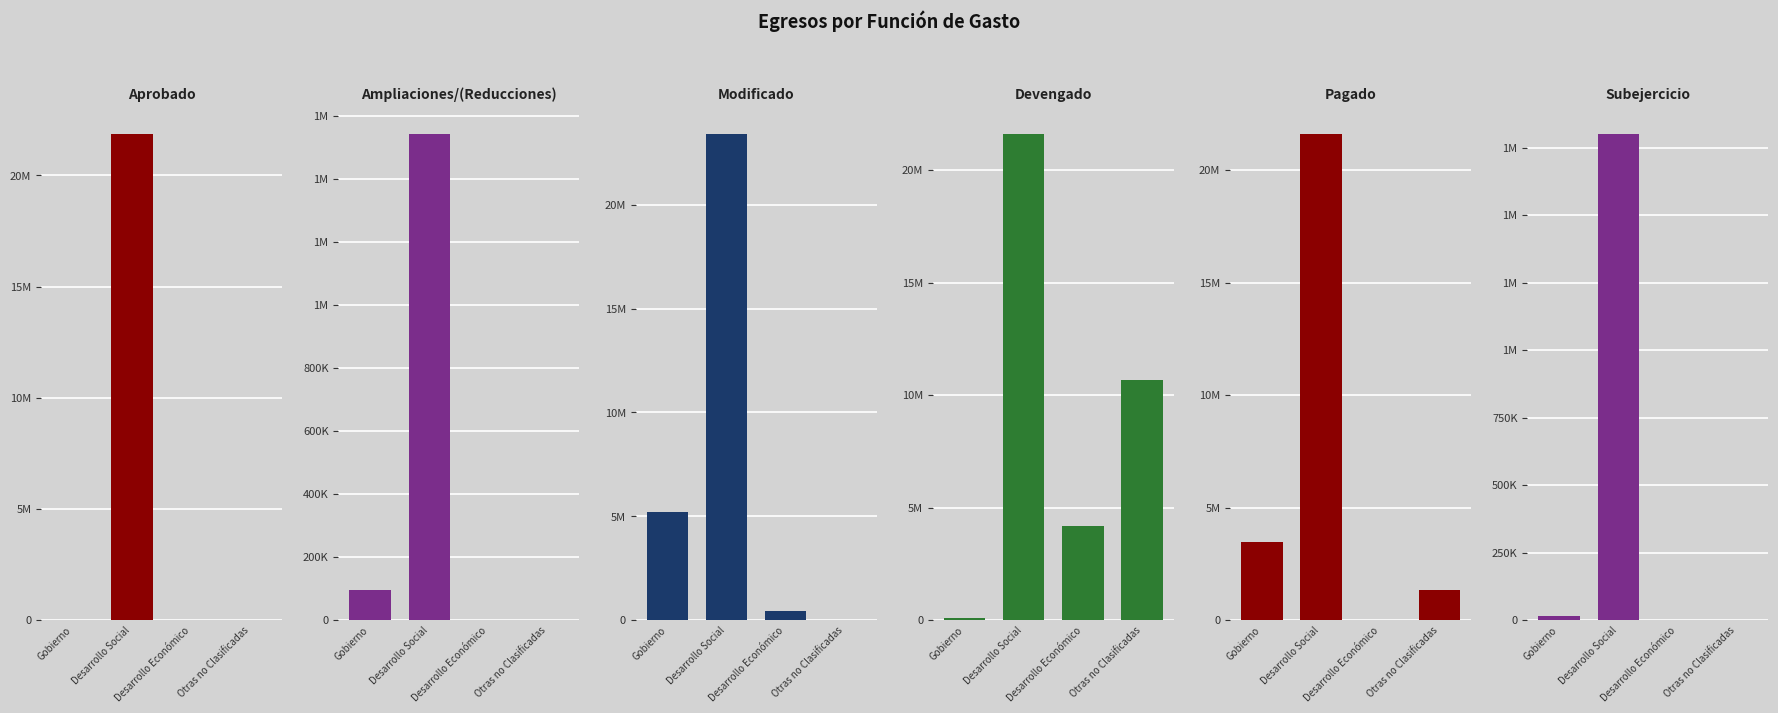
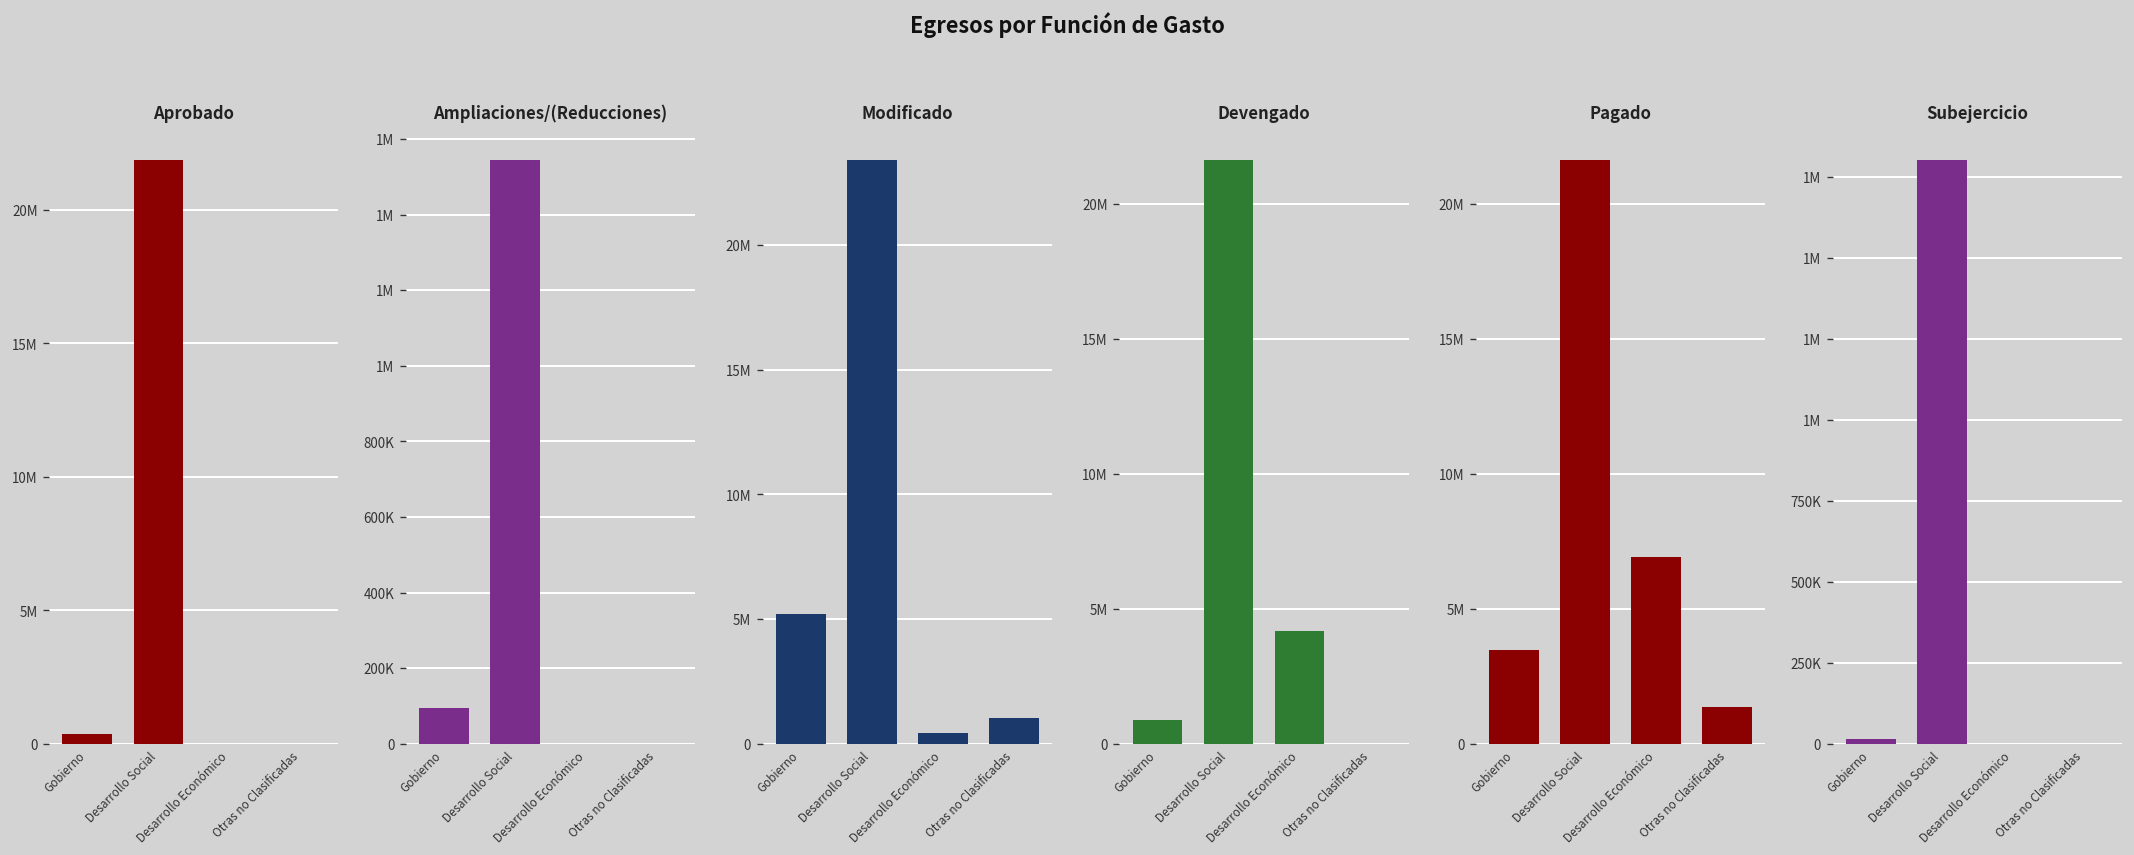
  {
    "Aprobado": {
-     "Gobierno": 0,
+     "Gobierno": 400000,
      "Desarrollo Social": 21900000,
      "Desarrollo Económico": 0,
      "Otras no Clasificadas": 0
    },
    "Modificado": {
      "Gobierno": 5200000,
      "Desarrollo Social": 23400000,
      "Desarrollo Económico": 400000,
-     "Otras no Clasificadas": 0
+     "Otras no Clasificadas": 1000000
    },
    "Devengado": {
-     "Gobierno": 100000,
+     "Gobierno": 900000,
      "Desarrollo Social": 21600000,
      "Desarrollo Económico": 4200000,
-     "Otras no Clasificadas": 10700000
+     "Otras no Clasificadas": 0
    },
    "Pagado": {
      "Gobierno": 3500000,
      "Desarrollo Social": 21600000,
-     "Desarrollo Económico": 0,
+     "Desarrollo Económico": 6900000,
      "Otras no Clasificadas": 1400000
    }
  }
